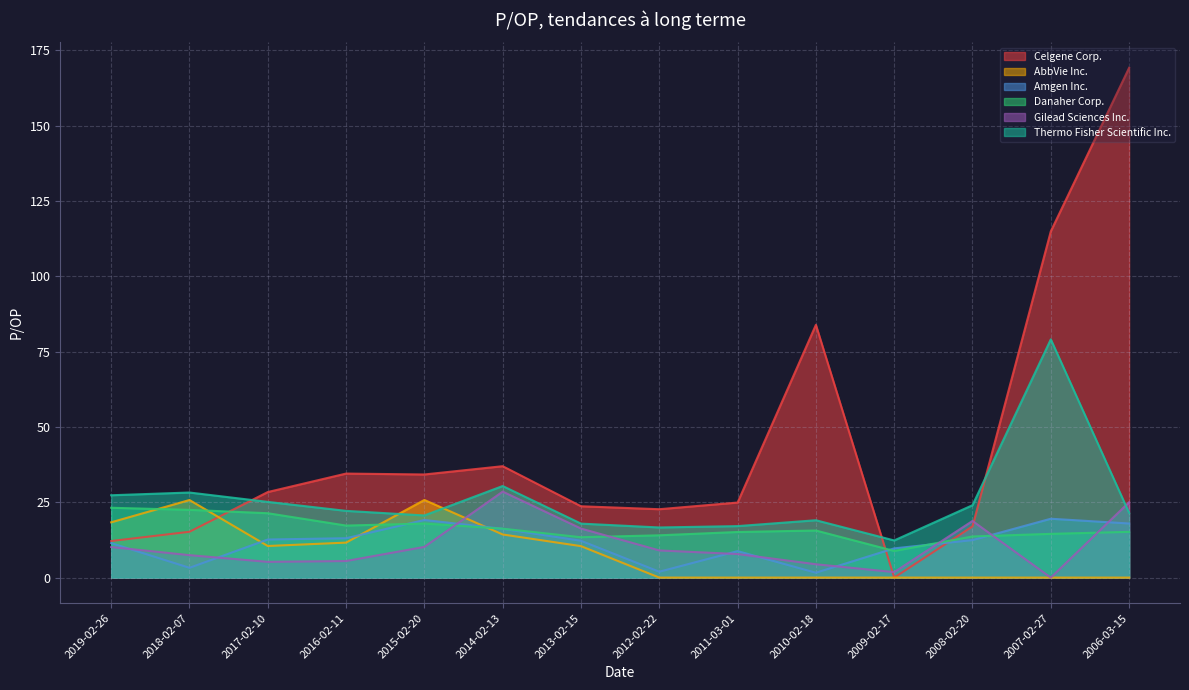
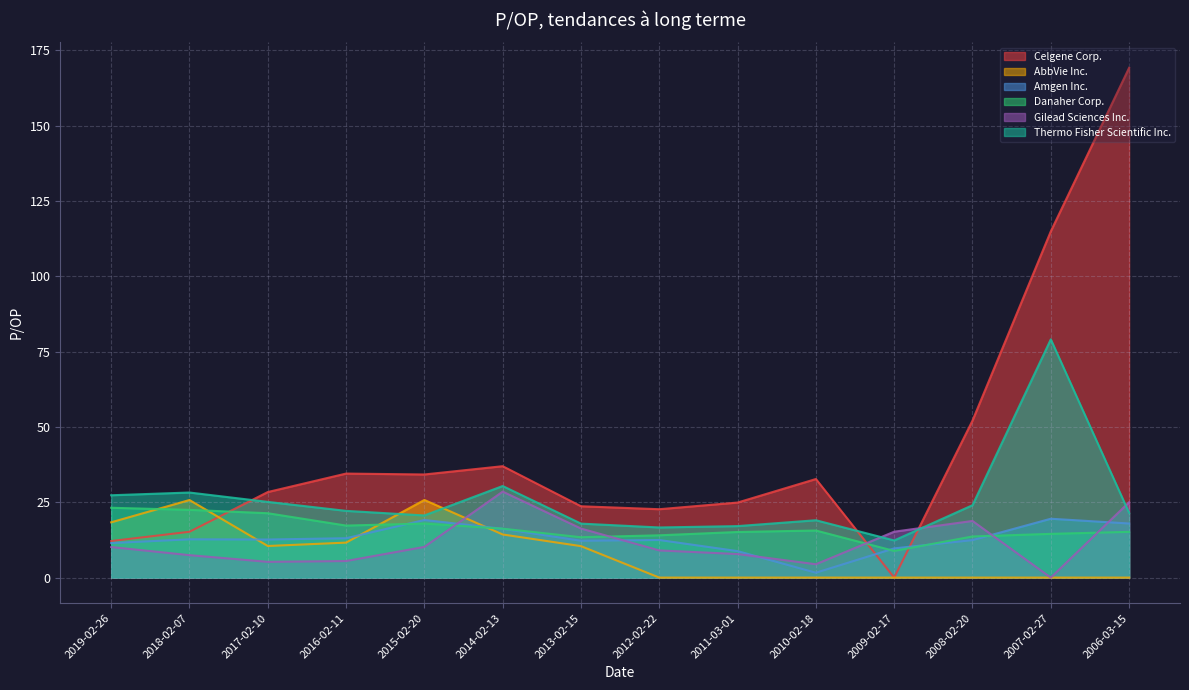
  {
    "Celgene Corp.": {
      "2018-02-07": 15,
      "2017-02-10": 28,
      "2016-02-11": 35,
      "2015-02-20": 34,
      "2014-02-13": 37,
      "2013-02-15": 24,
      "2012-02-22": 23,
      "2011-03-01": 25,
-     "2010-02-18": 84,
-     "2008-02-20": 17,
+     "2010-02-18": 33,
+     "2008-02-20": 52,
      "2007-02-27": 115
    },
    "AbbVie Inc.": {
      "2019-02-26": 18,
      "2018-02-07": 26,
      "2017-02-10": 10,
      "2016-02-11": 12,
      "2015-02-20": 26,
      "2014-02-13": 14,
      "2013-02-15": 10,
      "2012-02-22": 0,
      "2011-03-01": 0,
      "2010-02-18": 0,
      "2008-02-20": 0,
      "2006-03-15": 0
    },
    "Amgen Inc.": {
-     "2018-02-07": 3,
+     "2018-02-07": 13,
      "2017-02-10": 13,
      "2016-02-11": 13,
      "2015-02-20": 19,
      "2013-02-15": 12,
-     "2012-02-22": 2,
+     "2012-02-22": 12,
      "2011-03-01": 9,
      "2010-02-18": 2,
      "2008-02-20": 12,
      "2007-02-27": 20,
      "2006-03-15": 18
    },
    "Gilead Sciences Inc.": {
      "2019-02-26": 10,
      "2018-02-07": 7,
      "2017-02-10": 5,
      "2016-02-11": 6,
      "2015-02-20": 10,
      "2014-02-13": 29,
      "2013-02-15": 16,
      "2012-02-22": 9,
      "2011-03-01": 8,
      "2010-02-18": 4,
-     "2009-02-17": 2,
+     "2009-02-17": 15,
      "2008-02-20": 19,
      "2006-03-15": 25
    }
  }
